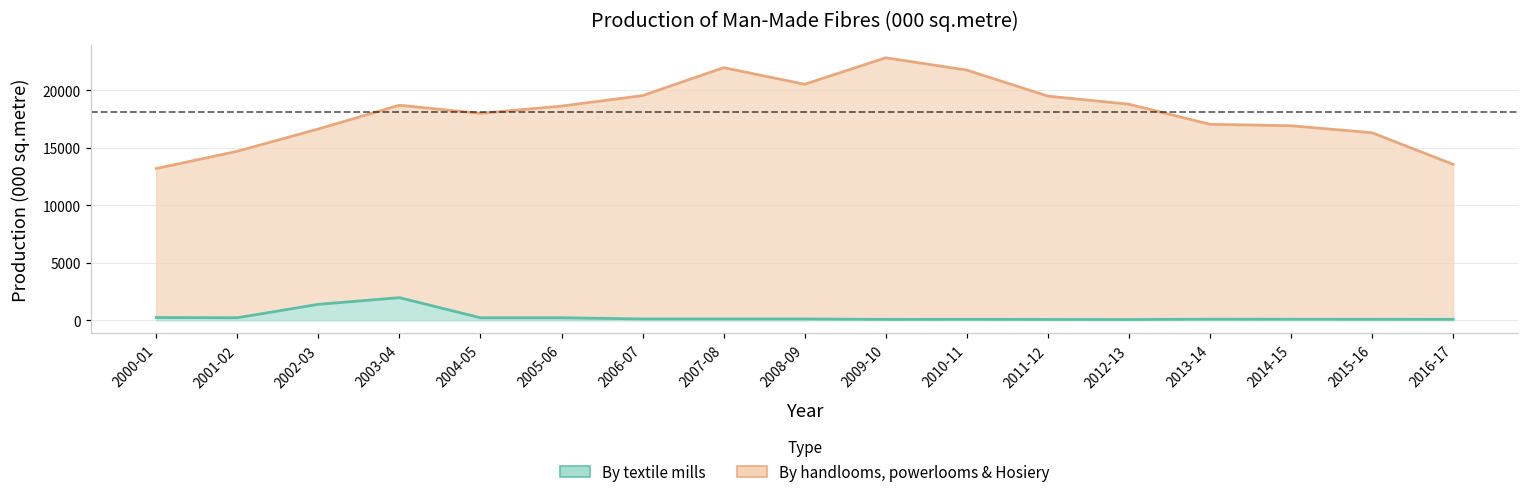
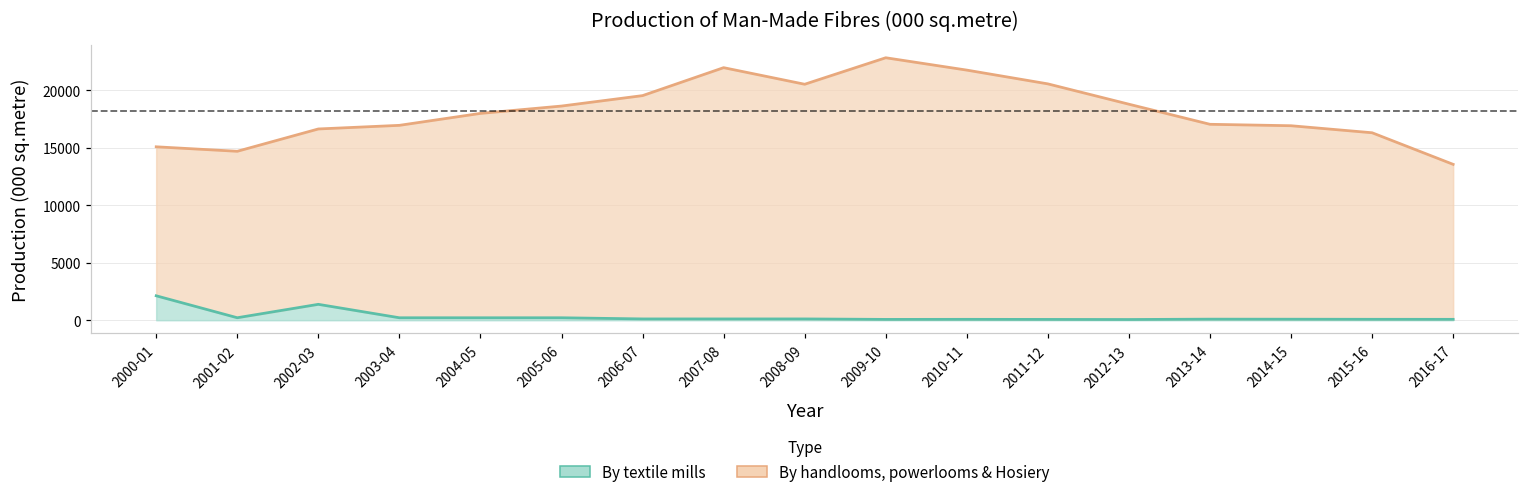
  {
    "By textile mills": {
-     "2000-01": 200,
+     "2000-01": 2100,
      "2001-02": 200,
      "2002-03": 1400,
-     "2003-04": 2000,
+     "2003-04": 200,
      "2004-05": 200,
      "2005-06": 200,
      "2006-07": 100,
      "2007-08": 100,
      "2008-09": 100,
      "2009-10": 100,
      "2010-11": 100,
      "2011-12": 100,
      "2012-13": 100,
      "2013-14": 100,
      "2014-15": 100,
      "2015-16": 100,
      "2016-17": 100
    },
    "By handlooms, powerlooms & Hosiery": {
      "2000-01": 13000,
      "2001-02": 14500,
      "2002-03": 15300,
      "2003-04": 16700,
      "2004-05": 17800,
      "2005-06": 18400,
      "2006-07": 19400,
      "2007-08": 21900,
      "2008-09": 20400,
      "2009-10": 22800,
      "2010-11": 21700,
-     "2011-12": 19400,
+     "2011-12": 20500,
      "2012-13": 18700,
      "2013-14": 17000,
      "2014-15": 16800,
      "2015-16": 16200,
      "2016-17": 13500
    }
  }
